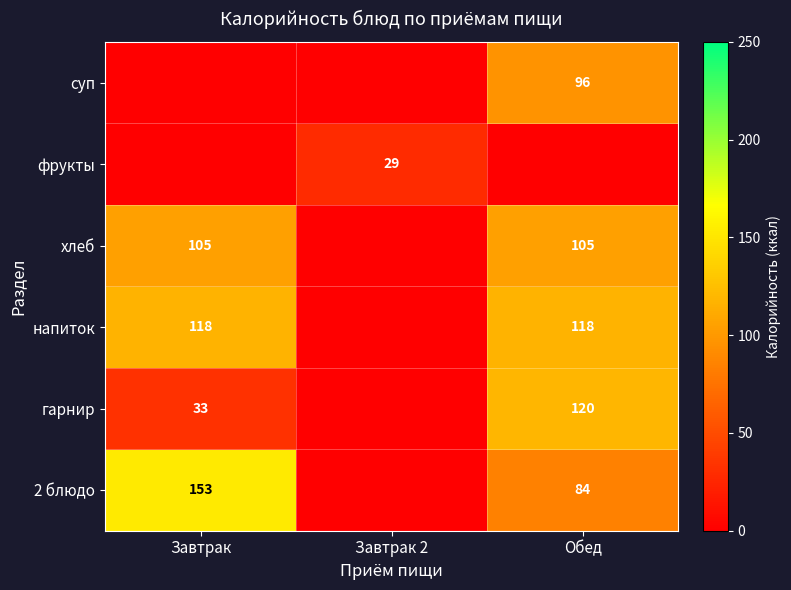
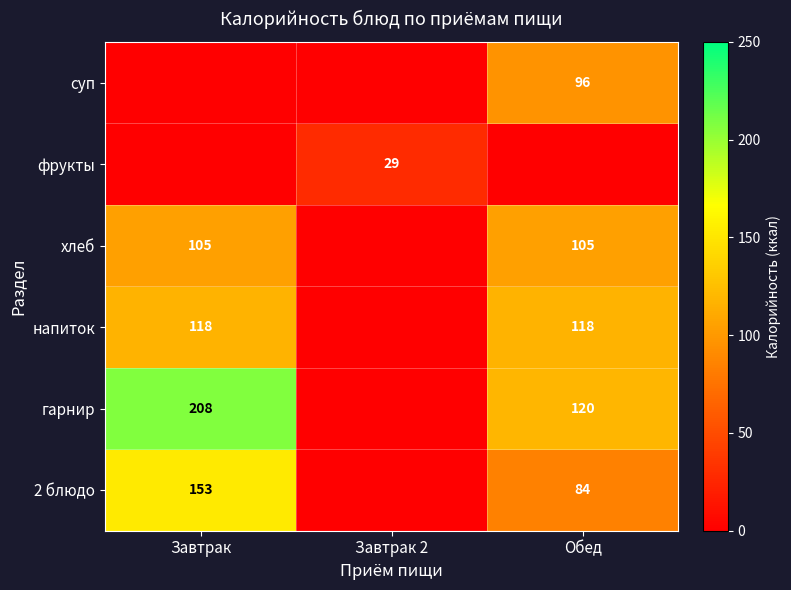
  {
    "суп": {
      "Обед": 96
    },
    "фрукты": {
      "Завтрак 2": 29
    },
    "хлеб": {
      "Завтрак": 105,
      "Обед": 105
    },
    "напиток": {
      "Завтрак": 118,
      "Обед": 118
    },
    "гарнир": {
-     "Завтрак": 33,
+     "Завтрак": 208,
      "Обед": 120
    },
    "2 блюдо": {
      "Завтрак": 153,
      "Обед": 84
    }
  }
